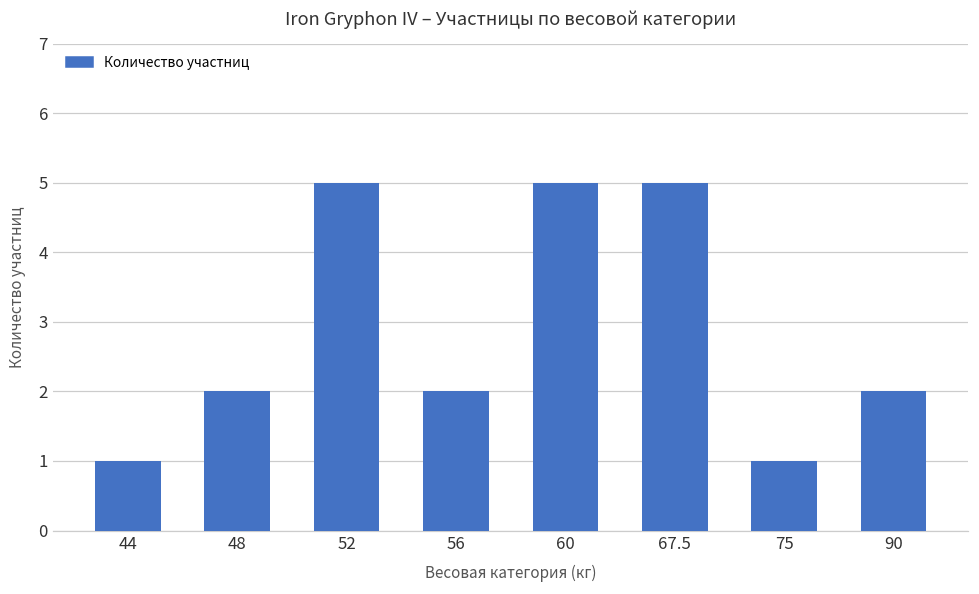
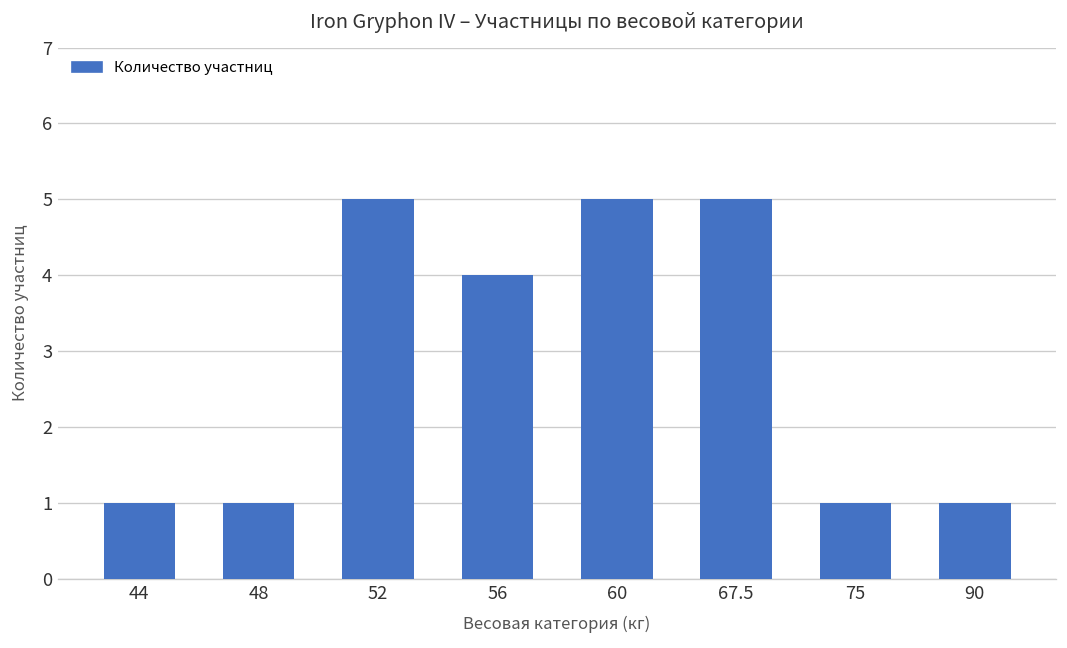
  {
    "44": 1,
-   "48": 2,
+   "48": 1,
    "52": 5,
-   "56": 2,
+   "56": 4,
    "60": 5,
    "67.5": 5,
    "75": 1,
-   "90": 2
+   "90": 1
  }
